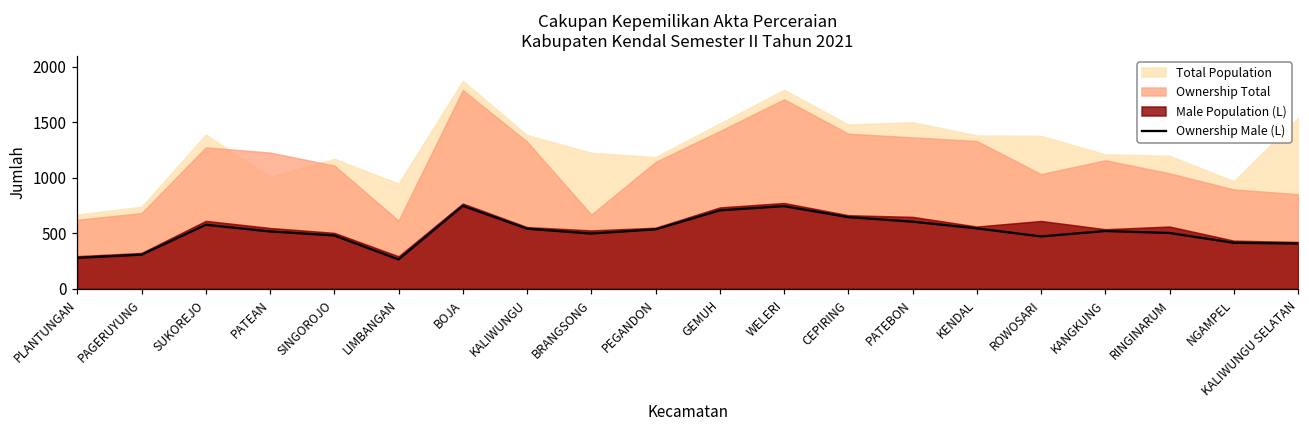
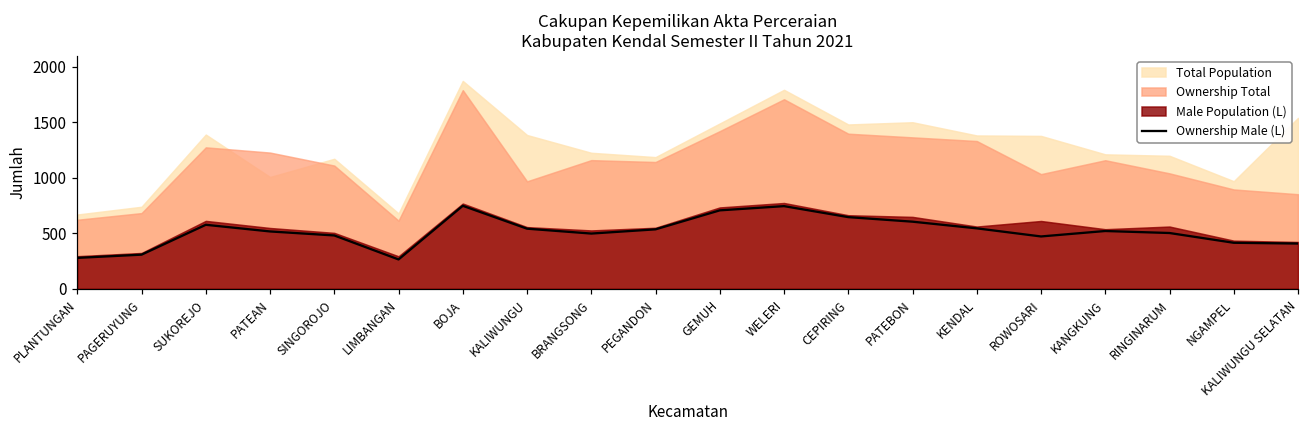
  {
    "Total Population": {
      "PLANTUNGAN": 670,
      "PAGERUYUNG": 740,
      "SUKOREJO": 1390,
      "PATEAN": 1010,
      "SINGOROJO": 1170,
-     "LIMBANGAN": 950,
+     "LIMBANGAN": 680,
      "BOJA": 1870,
      "KALIWUNGU": 1380,
      "BRANGSONG": 1220,
      "PEGANDON": 1190,
      "GEMUH": 1490,
      "WELERI": 1790,
      "CEPIRING": 1480,
      "PATEBON": 1500,
      "KENDAL": 1380,
      "ROWOSARI": 1380,
      "KANGKUNG": 1210,
      "RINGINARUM": 1200,
      "NGAMPEL": 970,
      "KALIWUNGU SELATAN": 1540
    },
    "Ownership Male (L)": {
      "SUKOREJO": 580,
      "PATEAN": 520,
      "LIMBANGAN": 260,
      "BRANGSONG": 500,
      "GEMUH": 710,
      "WELERI": 740,
      "PATEBON": 600,
      "ROWOSARI": 470,
      "RINGINARUM": 500
    },
    "Ownership Total": {
      "PLANTUNGAN": 620,
      "PAGERUYUNG": 680,
      "SUKOREJO": 1270,
      "PATEAN": 1230,
      "SINGOROJO": 1110,
      "LIMBANGAN": 610,
      "BOJA": 1790,
-     "KALIWUNGU": 1320,
-     "BRANGSONG": 670,
+     "KALIWUNGU": 970,
+     "BRANGSONG": 1160,
      "PEGANDON": 1140,
      "GEMUH": 1420,
      "WELERI": 1710,
      "CEPIRING": 1400,
      "PATEBON": 1360,
      "KENDAL": 1330,
      "ROWOSARI": 1030,
      "KANGKUNG": 1160,
      "RINGINARUM": 1040,
      "NGAMPEL": 890,
      "KALIWUNGU SELATAN": 850
    },
    "Male Population (L)": {
      "SUKOREJO": 610,
      "PATEAN": 550,
      "LIMBANGAN": 290,
      "BRANGSONG": 530,
      "GEMUH": 730,
      "WELERI": 770,
      "PATEBON": 650,
      "ROWOSARI": 610,
      "RINGINARUM": 560
    }
  }
